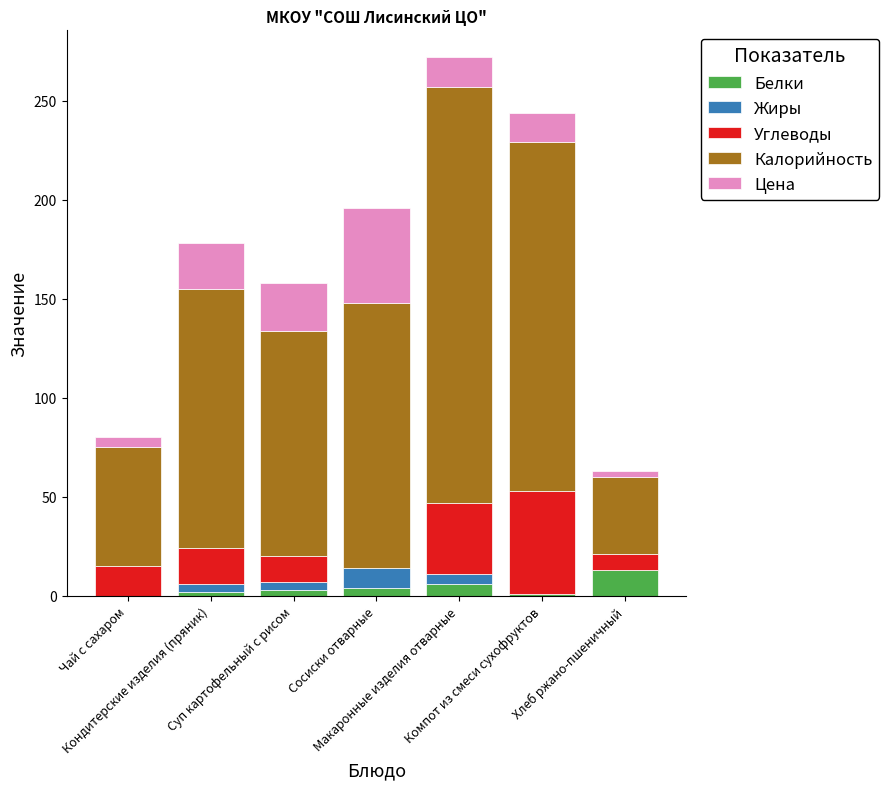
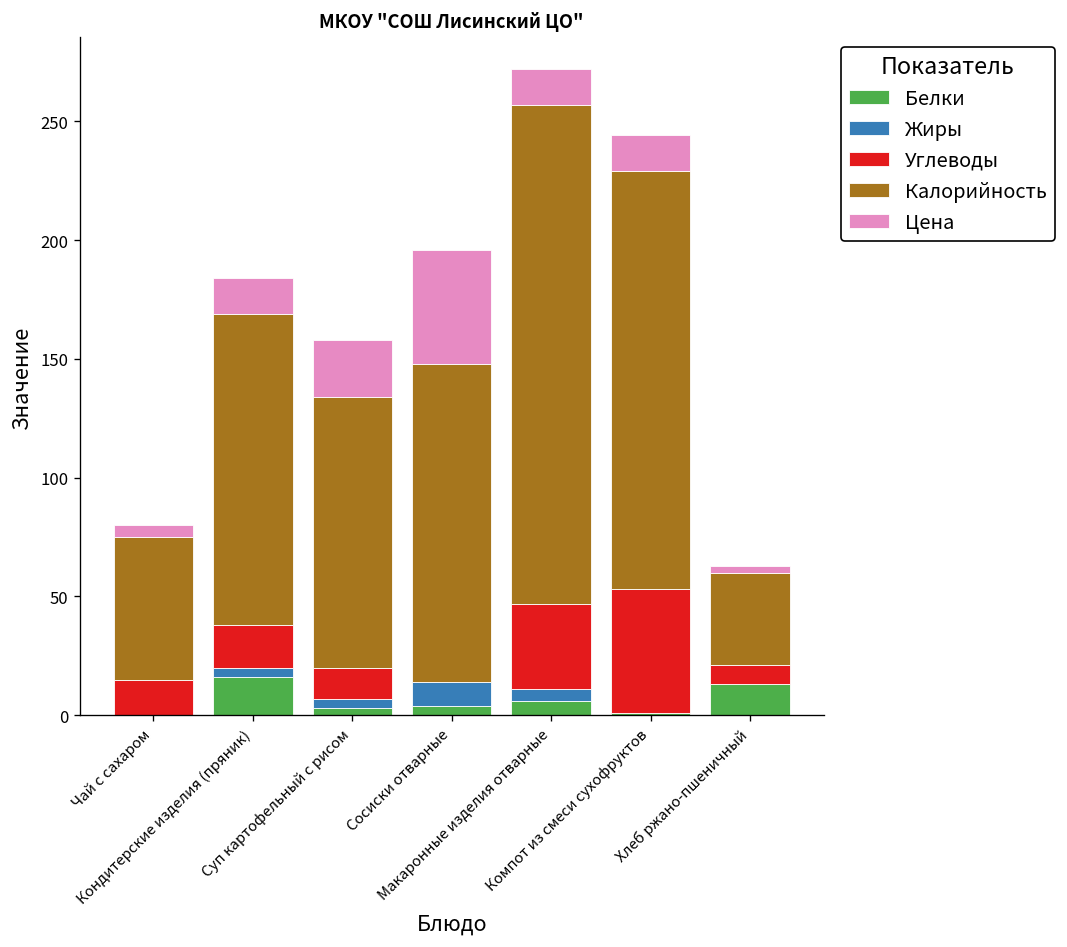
  {
    "Белки": {
      "Чай с сахаром": 0,
-     "Кондитерские изделия (пряник)": 2,
+     "Кондитерские изделия (пряник)": 16,
      "Суп картофельный с рисом": 3,
      "Сосиски отварные": 4,
      "Макаронные изделия отварные": 6,
      "Хлеб ржано-пшеничный": 13
    },
    "Жиры": {
      "Чай с сахаром": 0,
      "Кондитерские изделия (пряник)": 4,
      "Суп картофельный с рисом": 4,
      "Сосиски отварные": 10,
      "Макаронные изделия отварные": 5,
      "Компот из смеси сухофруктов": 0,
      "Хлеб ржано-пшеничный": 0
    },
    "Углеводы": {
      "Чай с сахаром": 15,
      "Кондитерские изделия (пряник)": 18,
      "Суп картофельный с рисом": 13,
      "Сосиски отварные": 0,
      "Макаронные изделия отварные": 36,
      "Компот из смеси сухофруктов": 52,
      "Хлеб ржано-пшеничный": 8
    },
    "Калорийность": {
      "Чай с сахаром": 60,
      "Кондитерские изделия (пряник)": 131,
      "Суп картофельный с рисом": 114,
      "Сосиски отварные": 134,
      "Макаронные изделия отварные": 210,
      "Компот из смеси сухофруктов": 176,
      "Хлеб ржано-пшеничный": 39
    },
    "Цена": {
      "Чай с сахаром": 5,
-     "Кондитерские изделия (пряник)": 23,
+     "Кондитерские изделия (пряник)": 15,
      "Суп картофельный с рисом": 24,
      "Сосиски отварные": 48,
      "Макаронные изделия отварные": 15,
      "Компот из смеси сухофруктов": 15,
      "Хлеб ржано-пшеничный": 3
    }
  }
